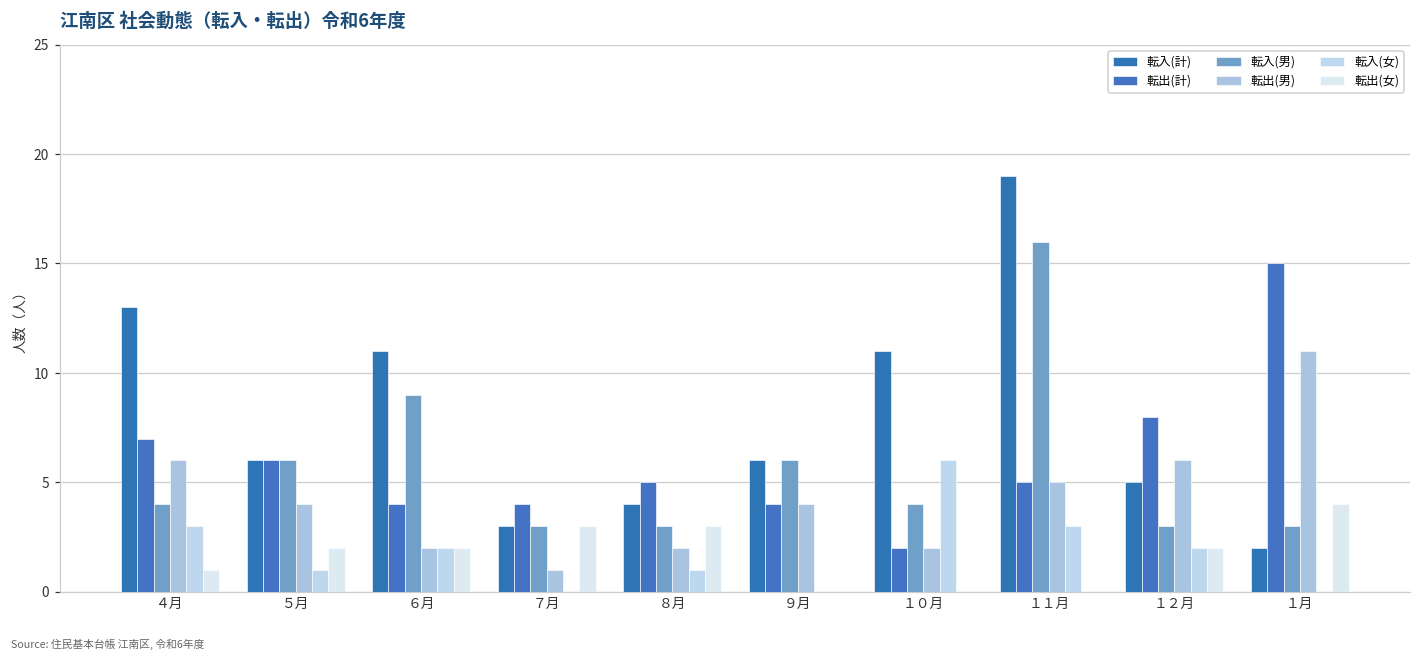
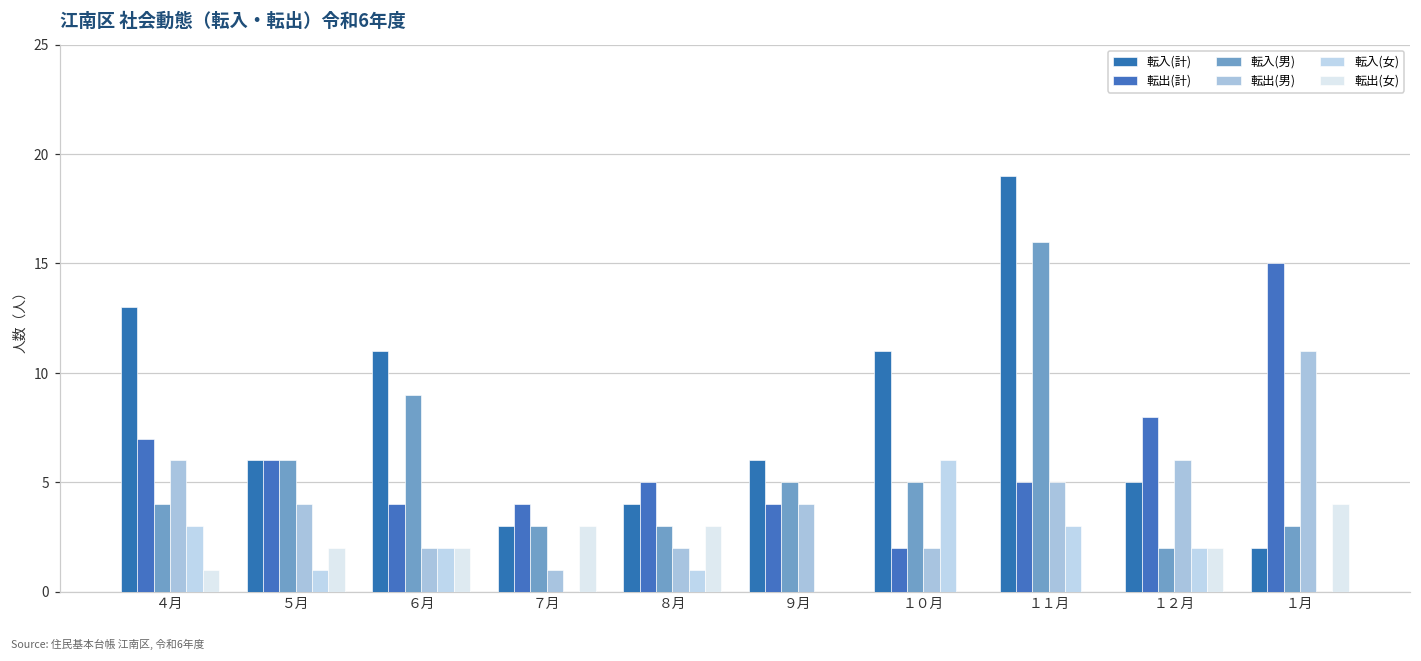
  {
    "転入(男)": {
      "４月": 4,
      "５月": 6,
      "６月": 9,
      "７月": 3,
      "８月": 3,
-     "９月": 6,
-     "１０月": 4,
+     "９月": 5,
+     "１０月": 5,
      "１１月": 16,
-     "１２月": 3,
+     "１２月": 2,
      "１月": 3
    }
  }
